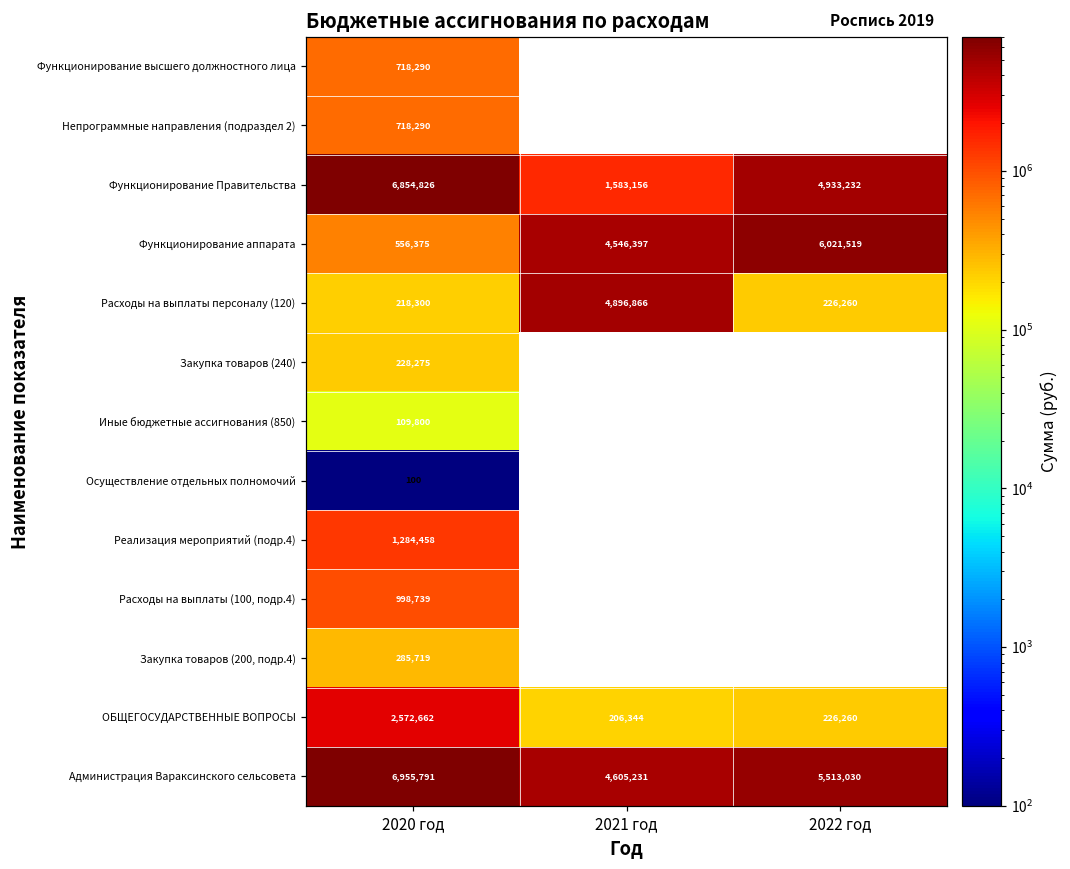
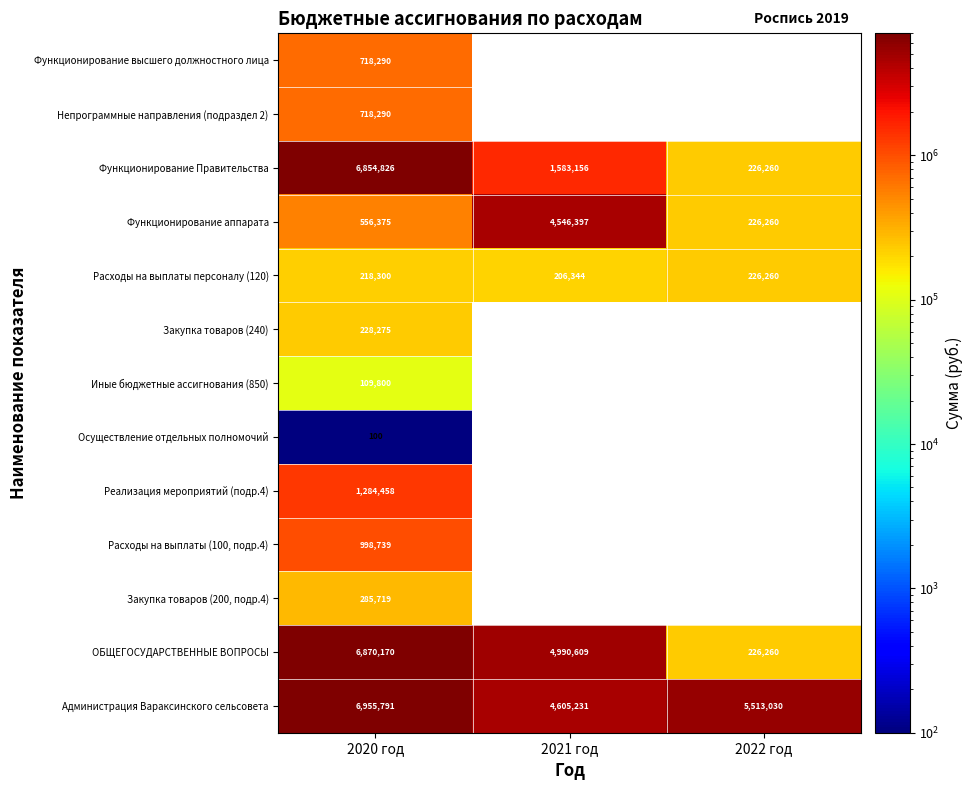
  {
    "Функционирование высшего должностного лица": {
      "2020 год": "718,290"
    },
    "Непрограммные направления (подраздел 2)": {
      "2020 год": "718,290"
    },
    "Функционирование Правительства": {
      "2020 год": "6,854,826",
      "2021 год": "1,583,156",
-     "2022 год": "4,933,232"
+     "2022 год": "226,260"
    },
    "Функционирование аппарата": {
      "2020 год": "556,375",
      "2021 год": "4,546,397",
-     "2022 год": "6,021,519"
+     "2022 год": "226,260"
    },
    "Расходы на выплаты персоналу (120)": {
      "2020 год": "218,300",
-     "2021 год": "4,896,866",
+     "2021 год": "206,344",
      "2022 год": "226,260"
    },
    "Закупка товаров (240)": {
      "2020 год": "228,275"
    },
    "Иные бюджетные ассигнования (850)": {
      "2020 год": "109,800"
    },
    "Осуществление отдельных полномочий": {
      "2020 год": "100"
    },
    "Реализация мероприятий (подр.4)": {
      "2020 год": "1,284,458"
    },
    "Расходы на выплаты (100, подр.4)": {
      "2020 год": "998,739"
    },
    "Закупка товаров (200, подр.4)": {
      "2020 год": "285,719"
    },
    "ОБЩЕГОСУДАРСТВЕННЫЕ ВОПРОСЫ": {
-     "2020 год": "2,572,662",
-     "2021 год": "206,344",
+     "2020 год": "6,870,170",
+     "2021 год": "4,990,609",
      "2022 год": "226,260"
    },
    "Администрация Вараксинского сельсовета": {
      "2020 год": "6,955,791",
      "2021 год": "4,605,231",
      "2022 год": "5,513,030"
    }
  }
